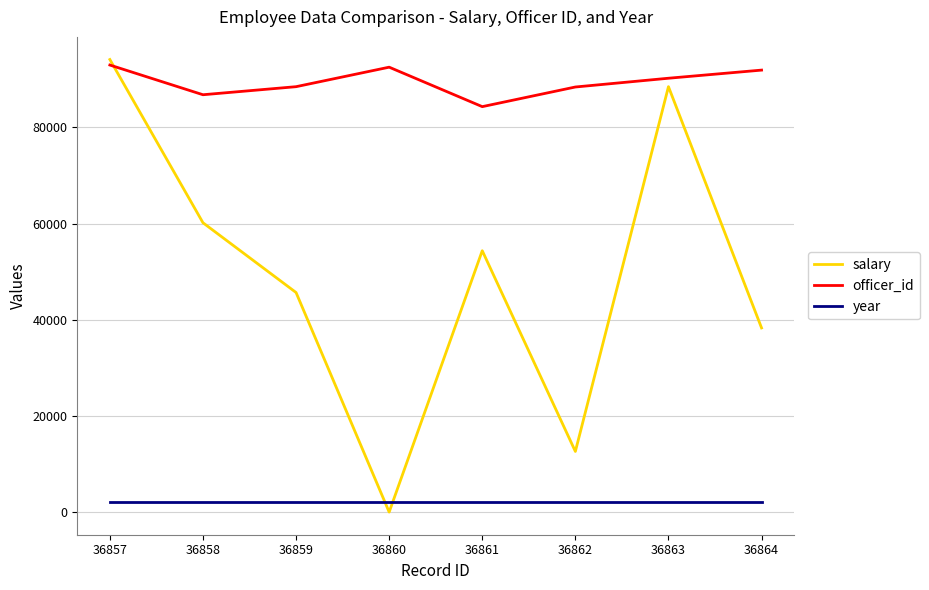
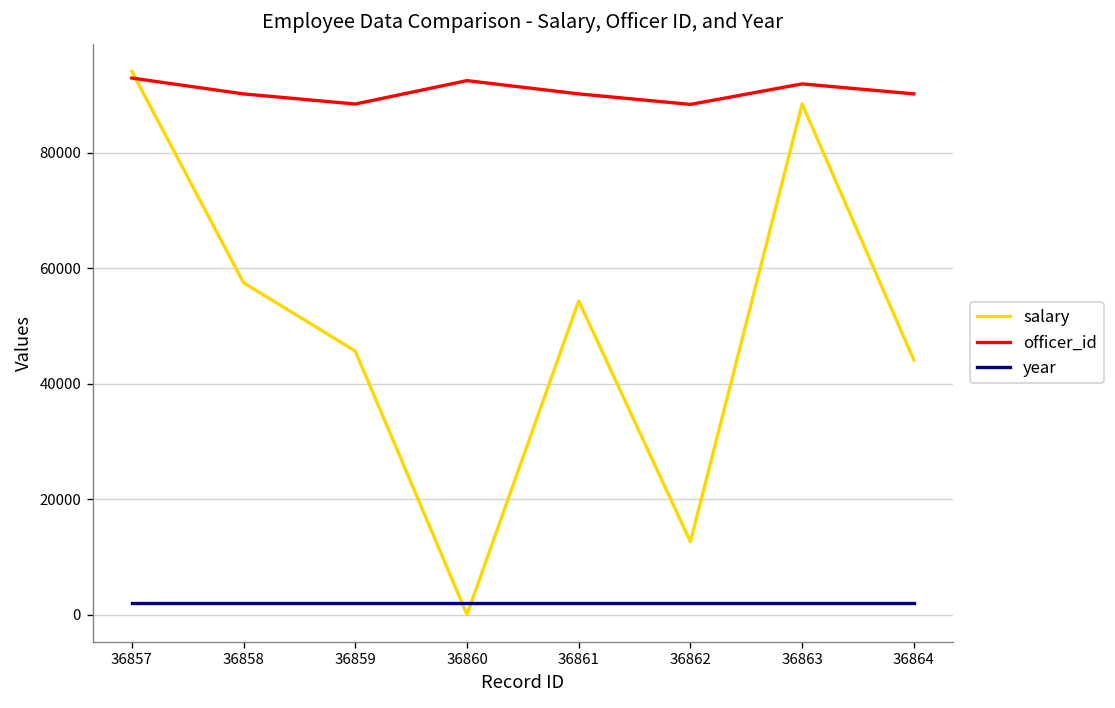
  {
    "salary": {
      "36857": 94000,
-     "36858": 60000,
+     "36858": 58000,
      "36859": 46000,
      "36860": 0,
      "36861": 54000,
      "36862": 13000,
      "36863": 88000,
-     "36864": 38000
+     "36864": 44000
    },
    "officer_id": {
      "36857": 93000,
-     "36858": 87000,
+     "36858": 90000,
      "36859": 88000,
      "36860": 93000,
-     "36861": 84000,
+     "36861": 90000,
      "36862": 88000,
-     "36863": 90000,
-     "36864": 92000
+     "36863": 92000,
+     "36864": 90000
    },
    "year": {
      "36857": 2000,
      "36858": 2000,
      "36859": 2000,
      "36860": 2000,
      "36861": 2000,
      "36862": 2000,
      "36863": 2000,
      "36864": 2000
    }
  }
